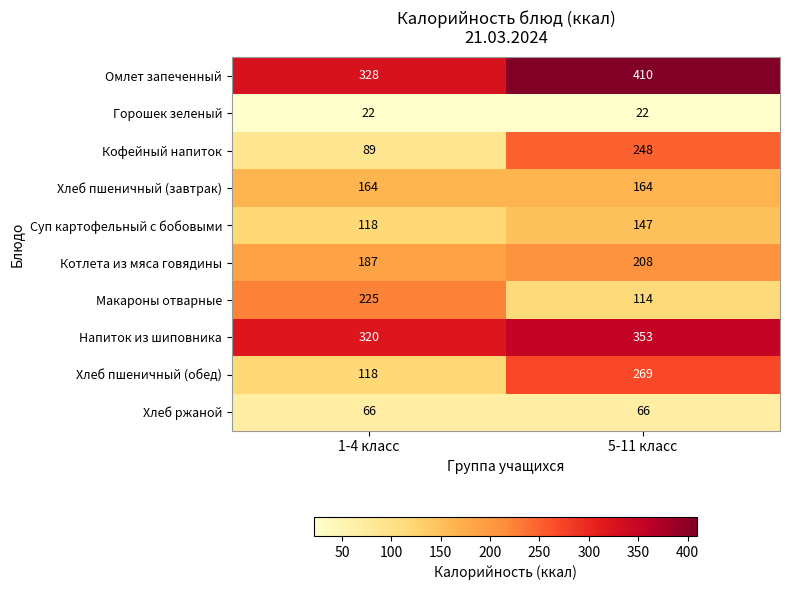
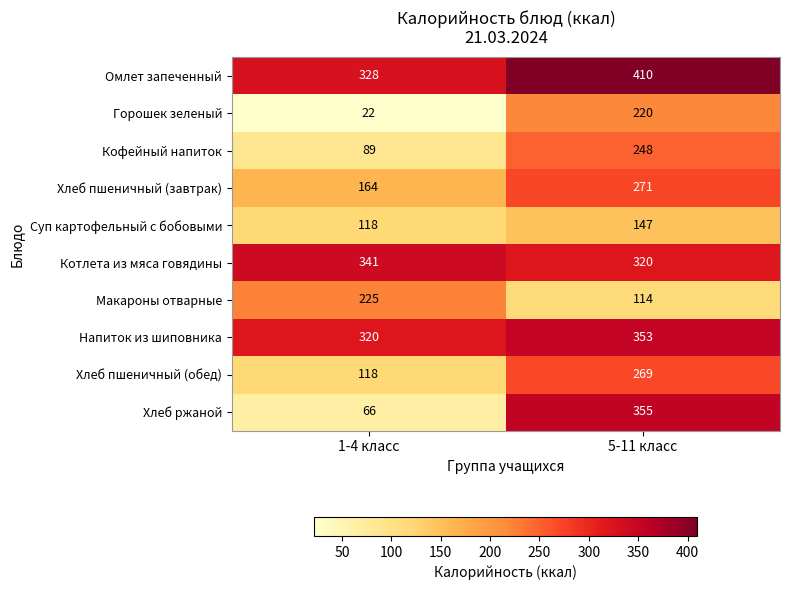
  {
    "Омлет запеченный": {
      "1-4 класс": 328,
      "5-11 класс": 410
    },
    "Горошек зеленый": {
      "1-4 класс": 22,
-     "5-11 класс": 22
+     "5-11 класс": 220
    },
    "Кофейный напиток": {
      "1-4 класс": 89,
      "5-11 класс": 248
    },
    "Хлеб пшеничный (завтрак)": {
      "1-4 класс": 164,
-     "5-11 класс": 164
+     "5-11 класс": 271
    },
    "Суп картофельный с бобовыми": {
      "1-4 класс": 118,
      "5-11 класс": 147
    },
    "Котлета из мяса говядины": {
-     "1-4 класс": 187,
-     "5-11 класс": 208
+     "1-4 класс": 341,
+     "5-11 класс": 320
    },
    "Макароны отварные": {
      "1-4 класс": 225,
      "5-11 класс": 114
    },
    "Напиток из шиповника": {
      "1-4 класс": 320,
      "5-11 класс": 353
    },
    "Хлеб пшеничный (обед)": {
      "1-4 класс": 118,
      "5-11 класс": 269
    },
    "Хлеб ржаной": {
      "1-4 класс": 66,
-     "5-11 класс": 66
+     "5-11 класс": 355
    }
  }
